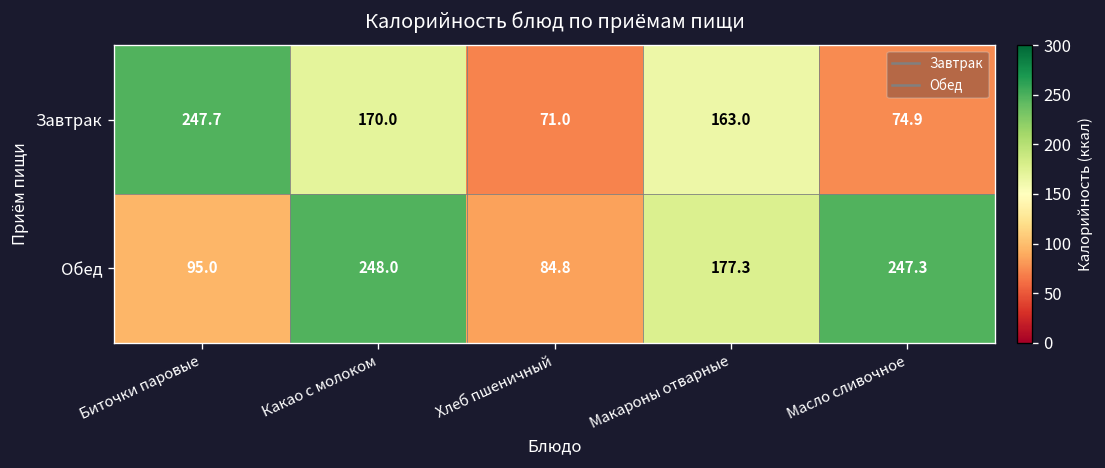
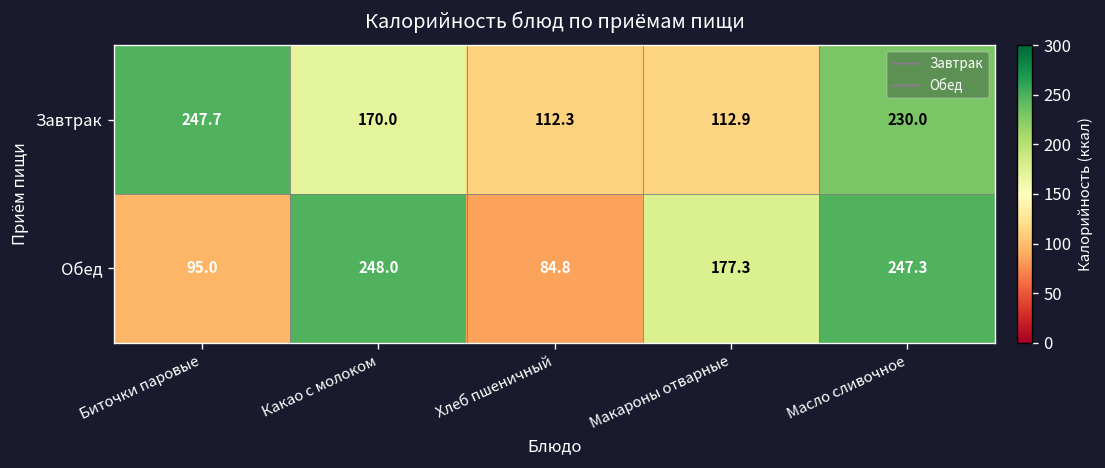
  {
    "Завтрак": {
      "Биточки паровые": 247.7,
      "Какао с молоком": 170.0,
-     "Хлеб пшеничный": 71.0,
-     "Макароны отварные": 163.0,
-     "Масло сливочное": 74.9
+     "Хлеб пшеничный": 112.3,
+     "Макароны отварные": 112.9,
+     "Масло сливочное": 230.0
    },
    "Обед": {
      "Биточки паровые": 95.0,
      "Какао с молоком": 248.0,
      "Хлеб пшеничный": 84.8,
      "Макароны отварные": 177.3,
      "Масло сливочное": 247.3
    }
  }
